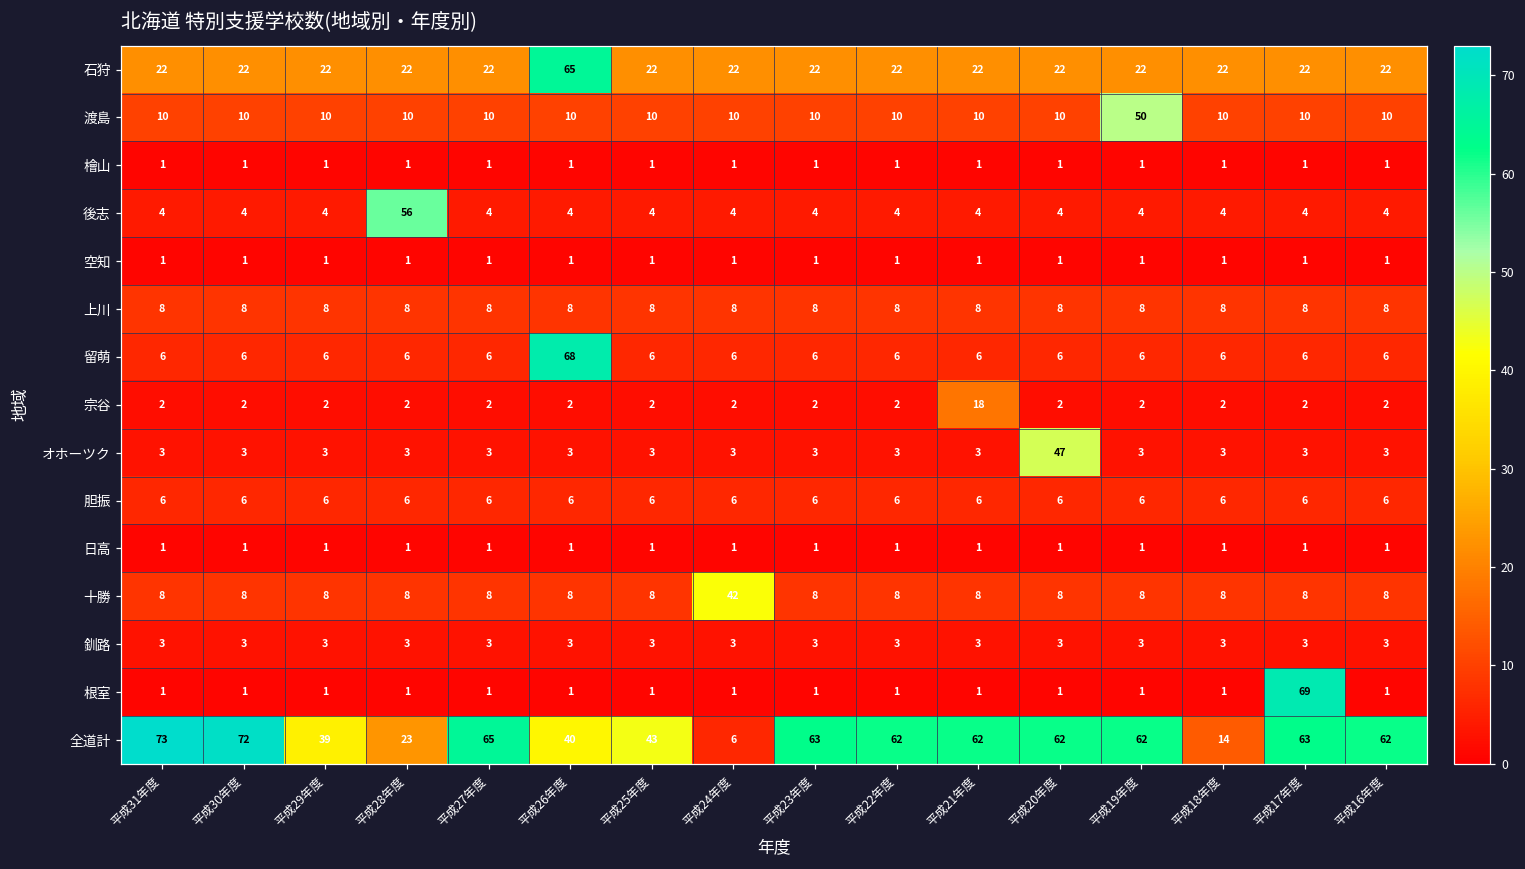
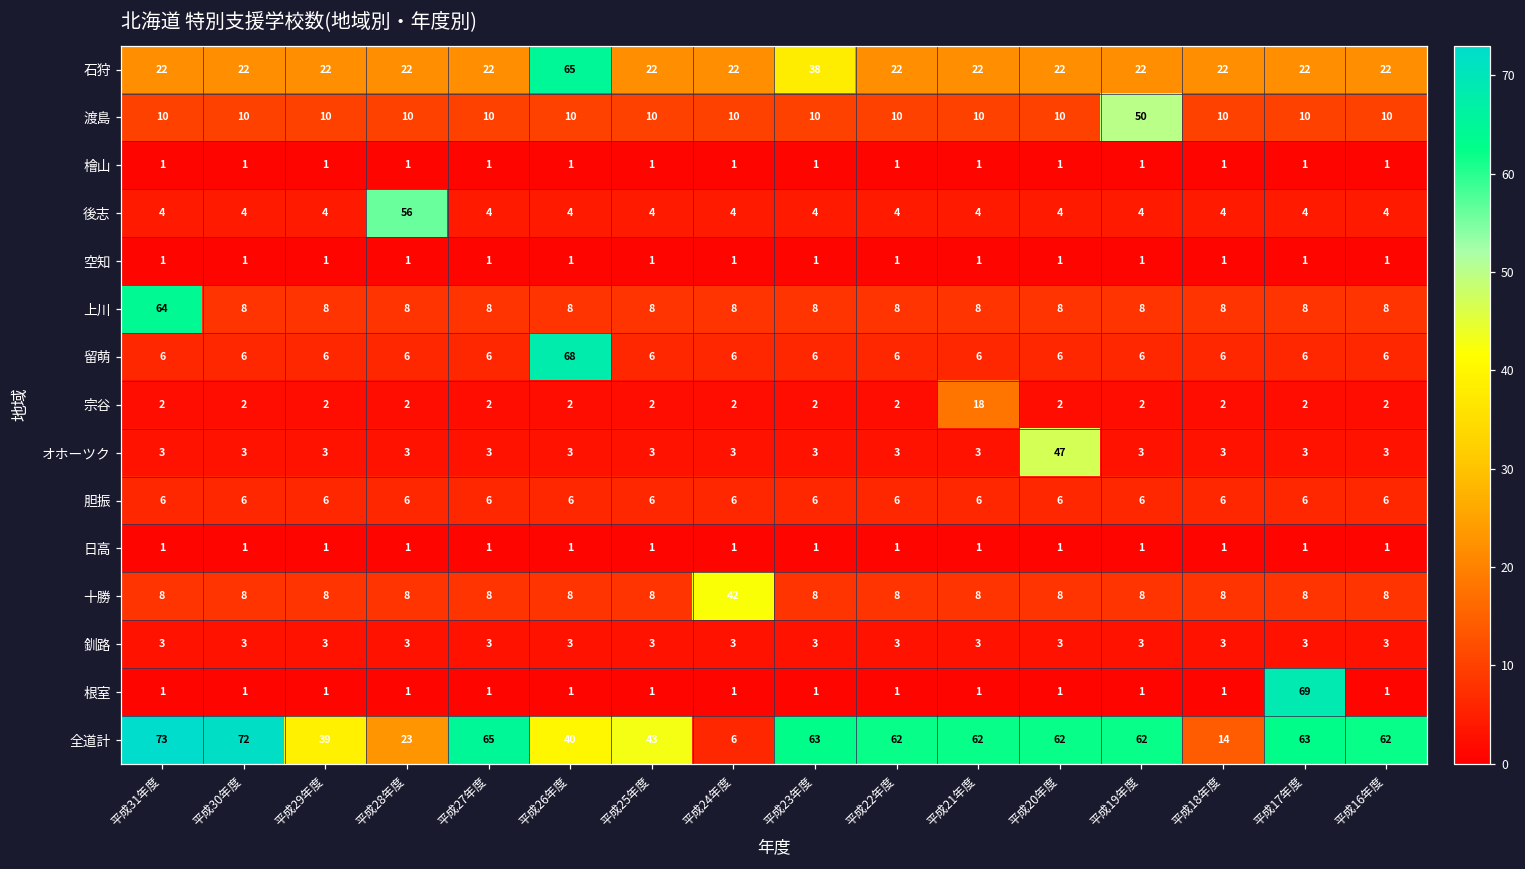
  {
    "石狩": {
      "平成31年度": 22,
      "平成30年度": 22,
      "平成29年度": 22,
      "平成28年度": 22,
      "平成27年度": 22,
      "平成26年度": 65,
      "平成25年度": 22,
      "平成24年度": 22,
-     "平成23年度": 22,
+     "平成23年度": 38,
      "平成22年度": 22,
      "平成21年度": 22,
      "平成20年度": 22,
      "平成19年度": 22,
      "平成18年度": 22,
      "平成17年度": 22,
      "平成16年度": 22
    },
    "上川": {
-     "平成31年度": 8,
+     "平成31年度": 64,
      "平成30年度": 8,
      "平成29年度": 8,
      "平成28年度": 8,
      "平成27年度": 8,
      "平成26年度": 8,
      "平成25年度": 8,
      "平成24年度": 8,
      "平成23年度": 8,
      "平成22年度": 8,
      "平成21年度": 8,
      "平成20年度": 8,
      "平成19年度": 8,
      "平成18年度": 8,
      "平成17年度": 8,
      "平成16年度": 8
    }
  }
